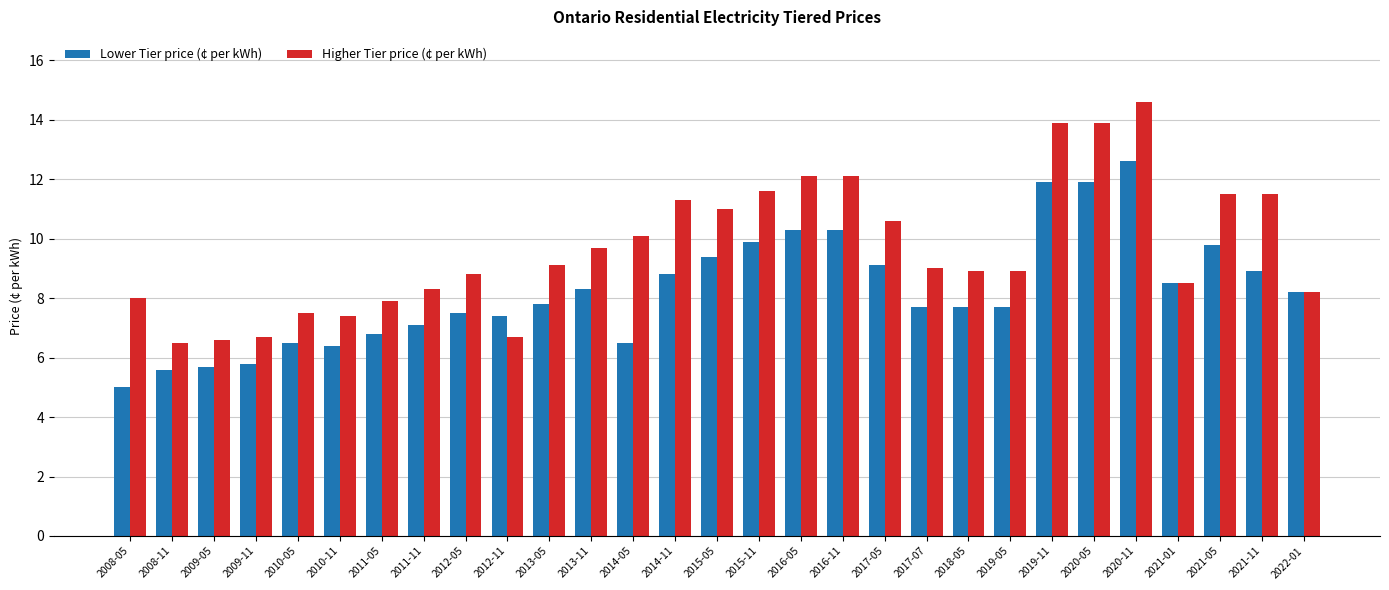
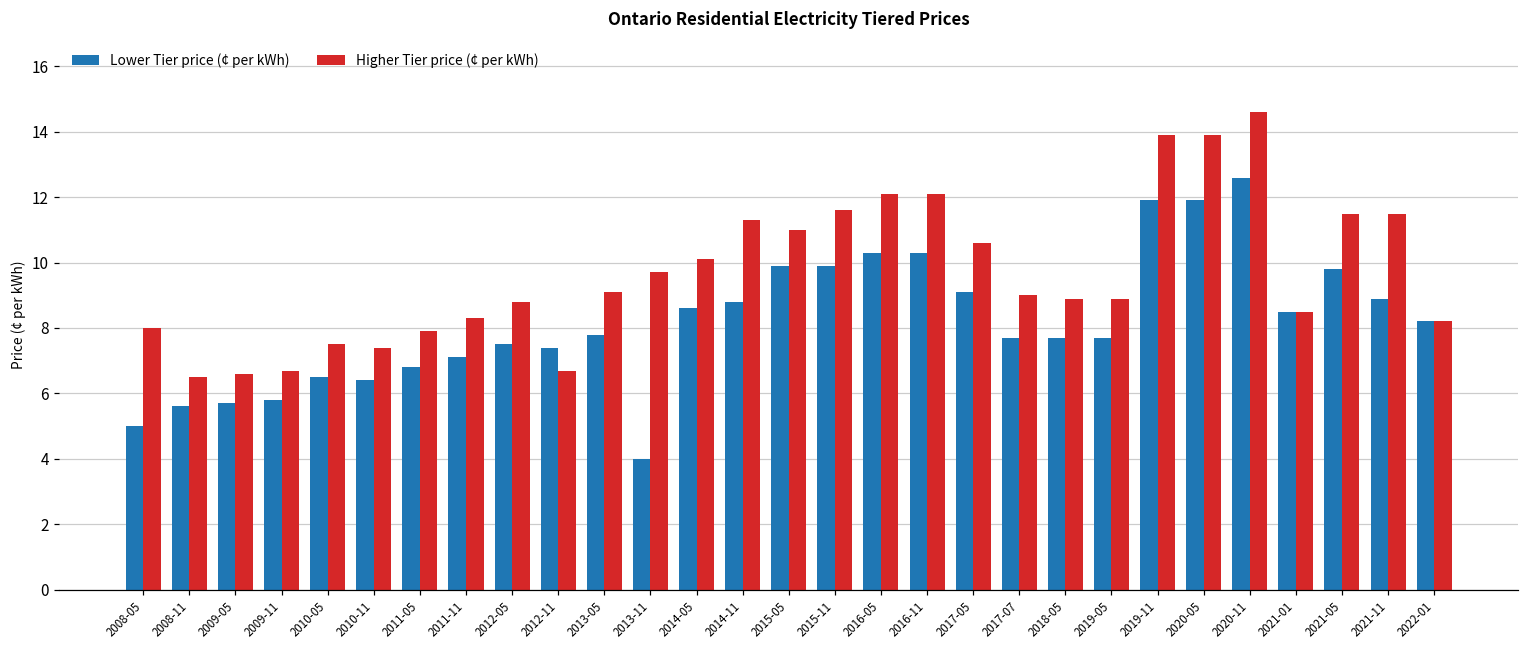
  {
    "Lower Tier price (¢ per kWh)": {
      "2008-05": 5.0,
      "2008-11": 5.6,
      "2009-05": 5.7,
      "2009-11": 5.8,
      "2010-05": 6.5,
      "2010-11": 6.4,
      "2011-05": 6.8,
      "2011-11": 7.1,
      "2012-05": 7.5,
      "2012-11": 7.4,
      "2013-05": 7.8,
-     "2013-11": 8.3,
-     "2014-05": 6.5,
+     "2013-11": 4.0,
+     "2014-05": 8.6,
      "2014-11": 8.8,
-     "2015-05": 9.4,
+     "2015-05": 9.9,
      "2015-11": 9.9,
      "2016-05": 10.3,
      "2016-11": 10.3,
      "2017-05": 9.1,
      "2017-07": 7.7,
      "2018-05": 7.7,
      "2019-05": 7.7,
      "2019-11": 11.9,
      "2020-05": 11.9,
      "2020-11": 12.6,
      "2021-01": 8.5,
      "2021-05": 9.8,
      "2021-11": 8.9,
      "2022-01": 8.2
    },
    "Higher Tier price (¢ per kWh)": {
      "2008-05": 8.0,
      "2008-11": 6.5,
      "2009-05": 6.6,
      "2009-11": 6.7,
      "2010-05": 7.5,
      "2010-11": 7.4,
      "2011-05": 7.9,
      "2011-11": 8.3,
      "2012-05": 8.8,
      "2012-11": 6.7,
      "2013-05": 9.1,
      "2013-11": 9.7,
      "2014-05": 10.1,
      "2014-11": 11.3,
      "2015-05": 11.0,
      "2015-11": 11.6,
      "2016-05": 12.1,
      "2016-11": 12.1,
      "2017-05": 10.6,
      "2017-07": 9.0,
      "2018-05": 8.9,
      "2019-05": 8.9,
      "2019-11": 13.9,
      "2020-05": 13.9,
      "2020-11": 14.6,
      "2021-01": 8.5,
      "2021-05": 11.5,
      "2021-11": 11.5,
      "2022-01": 8.2
    }
  }
